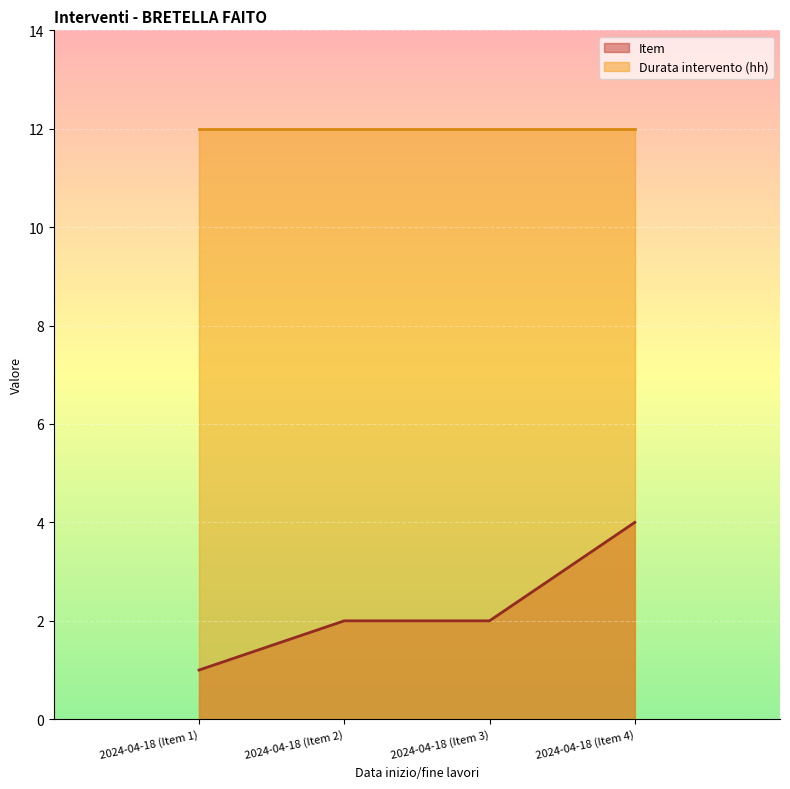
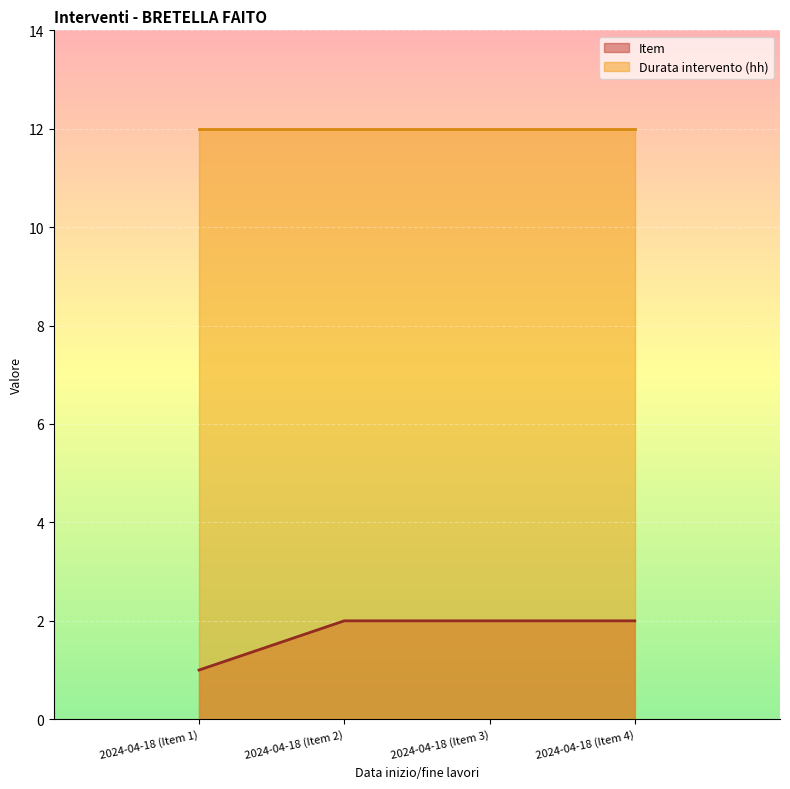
  {
    "Item": {
      "2024-04-18 (Item 1)": 1,
      "2024-04-18 (Item 2)": 2,
      "2024-04-18 (Item 3)": 2,
-     "2024-04-18 (Item 4)": 4
+     "2024-04-18 (Item 4)": 2
    },
    "Durata intervento (hh)": {
      "2024-04-18 (Item 1)": 12,
      "2024-04-18 (Item 2)": 12,
      "2024-04-18 (Item 3)": 12,
      "2024-04-18 (Item 4)": 12
    }
  }
